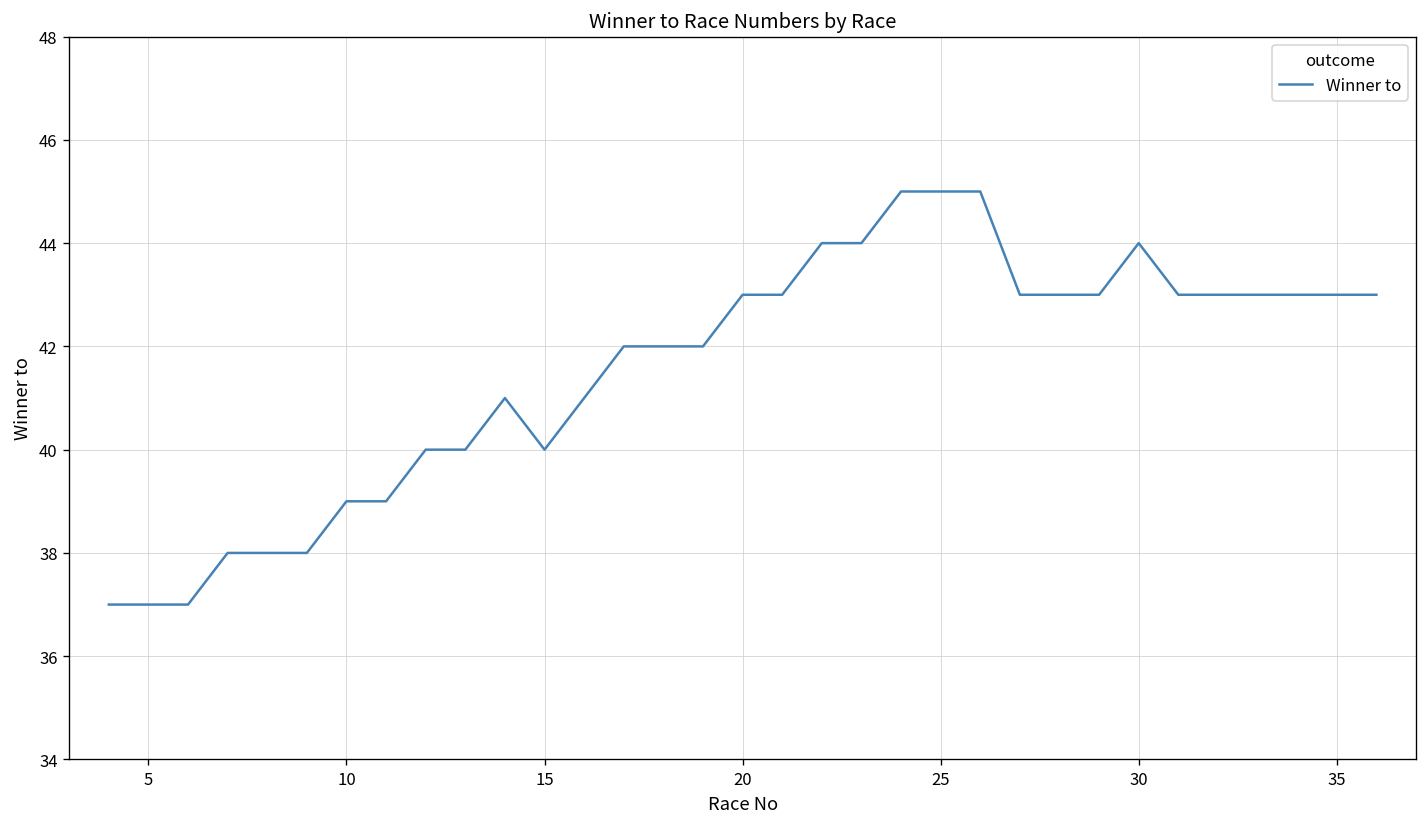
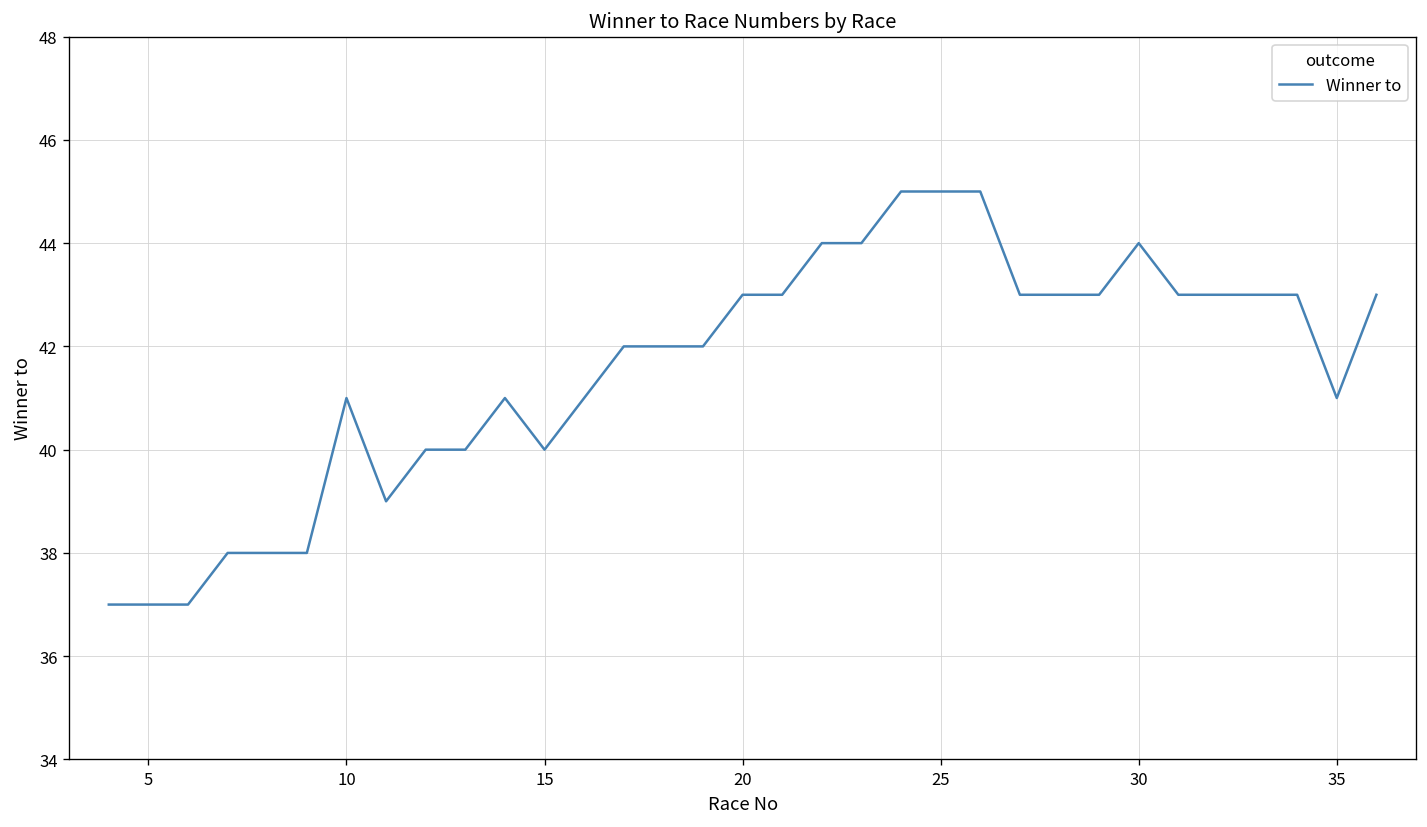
  {
    "5": 37,
-   "10": 39,
+   "10": 41,
    "15": 40,
    "20": 43,
    "25": 45,
    "30": 44,
-   "35": 43
+   "35": 41
  }
